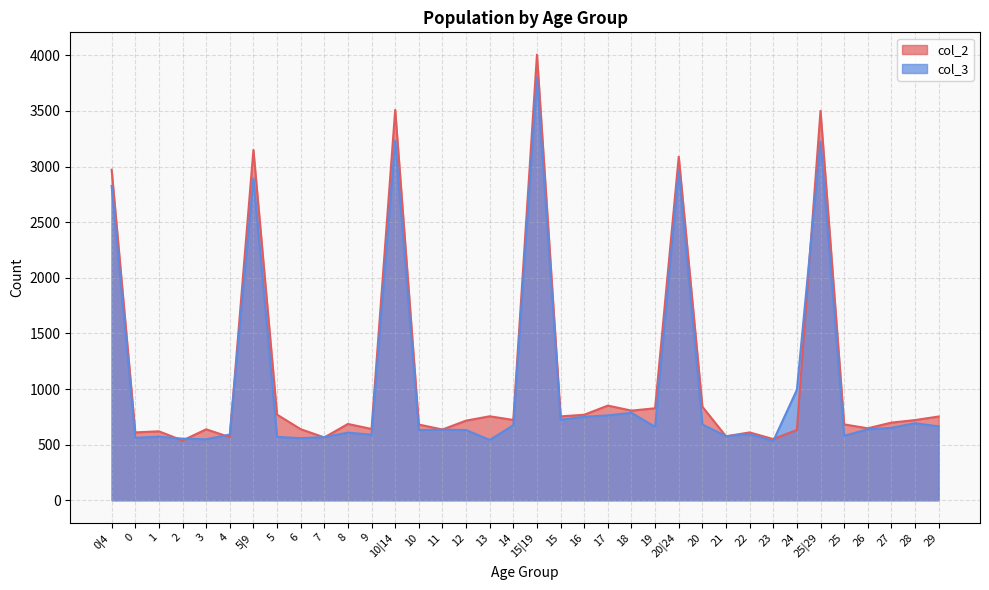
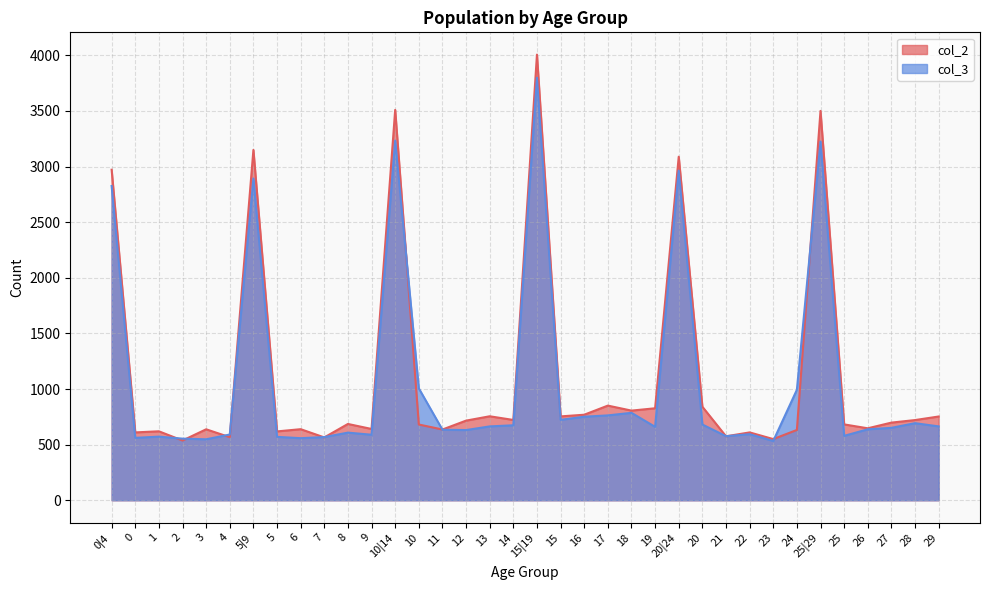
  {
    "col_2": {
      "0|4": 2970,
      "0": 610,
      "1": 620,
      "3": 640,
      "4": 570,
      "5|9": 3150,
-     "5": 770,
+     "5": 620,
      "6": 640,
      "8": 690,
      "9": 640,
      "10|14": 3510,
      "10": 680,
      "12": 720,
      "13": 760,
      "14": 720,
      "15|19": 4010,
      "15": 750,
      "17": 850,
      "19": 830,
      "20|24": 3090,
      "20": 840,
      "24": 630,
      "25|29": 3500,
      "25": 680,
      "27": 700,
      "28": 720,
      "29": 750
    },
    "col_3": {
      "0|4": 2830,
      "0": 560,
      "1": 570,
      "3": 550,
      "4": 590,
      "5|9": 2890,
      "5": 570,
      "6": 560,
      "8": 610,
      "9": 590,
      "10|14": 3230,
-     "10": 630,
+     "10": 1010,
      "12": 630,
-     "13": 540,
+     "13": 660,
      "14": 670,
      "15|19": 3800,
      "15": 720,
      "17": 760,
      "19": 660,
      "20|24": 2960,
      "20": 680,
      "24": 990,
      "25|29": 3230,
      "25": 580,
      "27": 650,
      "28": 690,
      "29": 660
    }
  }
